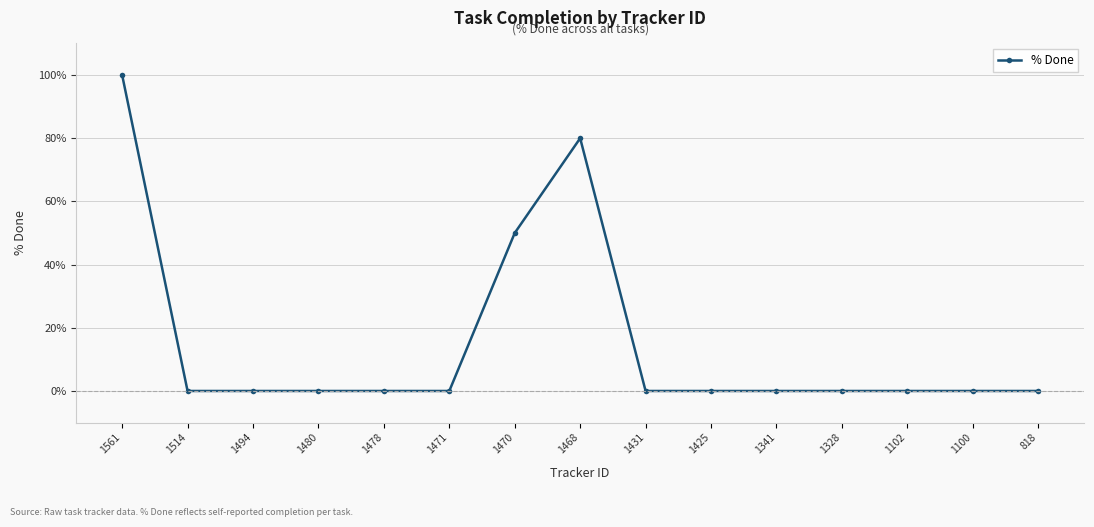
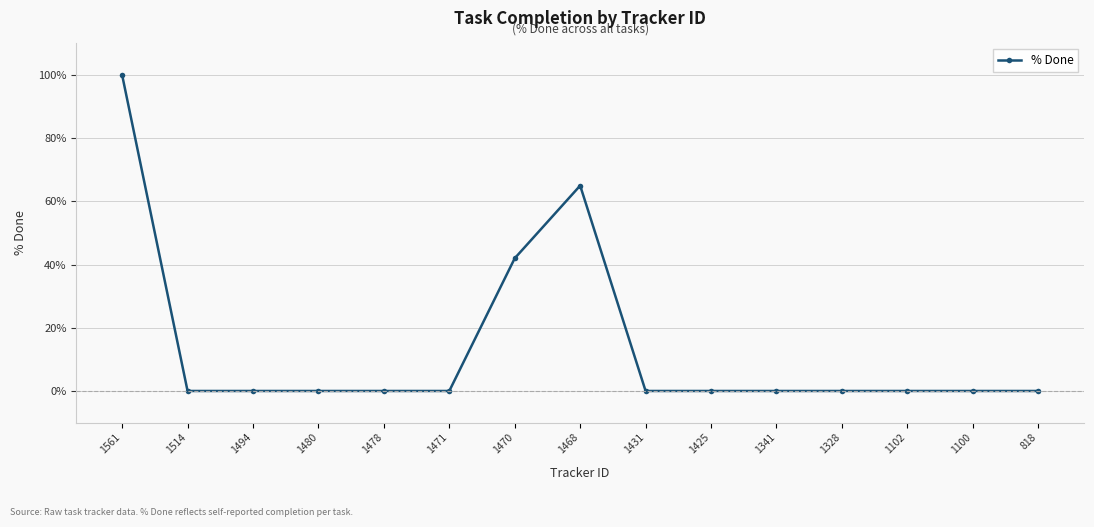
  {
    "1561": "100%",
    "1514": "0%",
    "1494": "0%",
    "1480": "0%",
    "1478": "0%",
    "1471": "0%",
-   "1470": "50%",
-   "1468": "80%",
+   "1470": "42%",
+   "1468": "65%",
    "1431": "0%",
    "1425": "0%",
    "1341": "0%",
    "1328": "0%",
    "1102": "0%",
    "1100": "0%",
    "818": "0%"
  }
